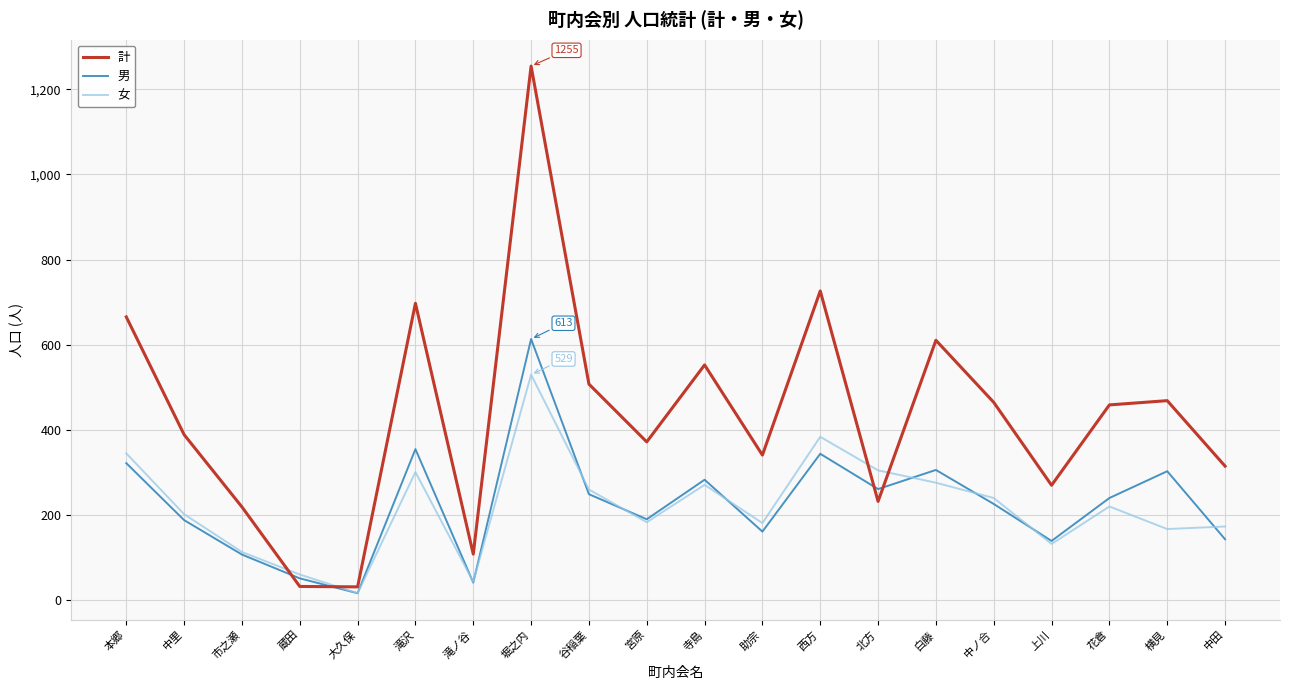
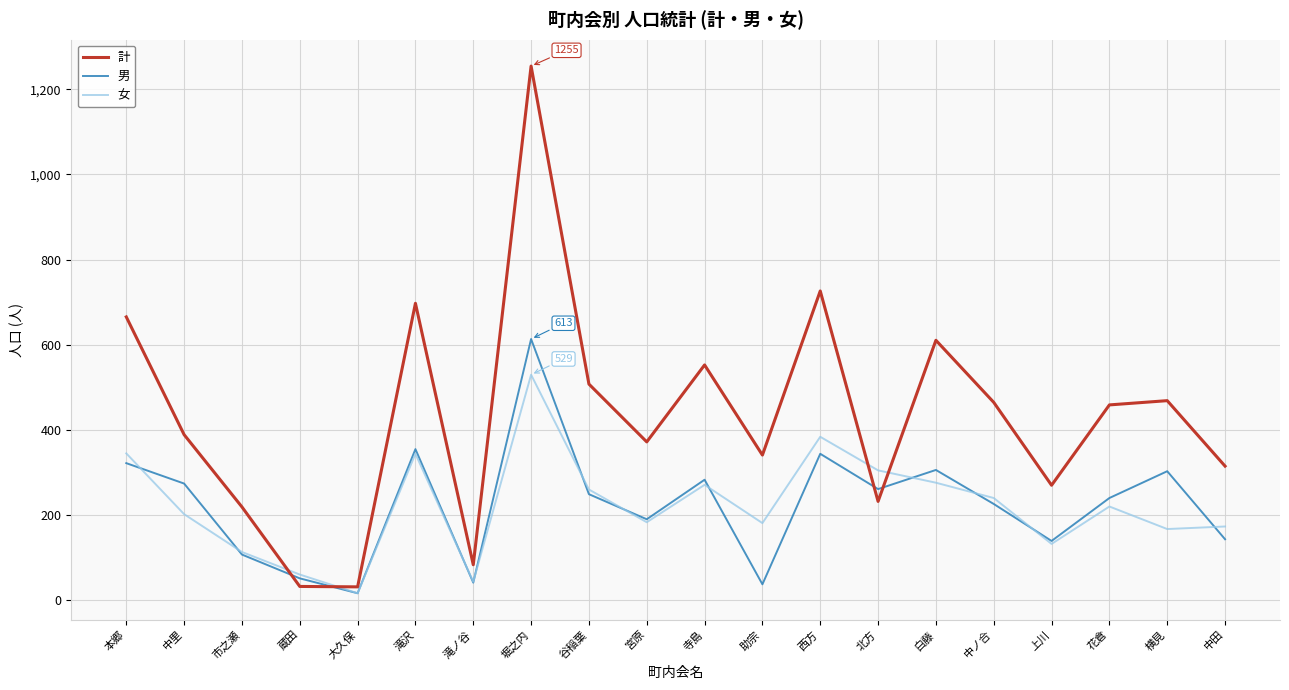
  {
    "計": {
      "本郷": 670,
      "中里": 390,
      "市之瀬": 220,
      "蔵田": 30,
      "大久保": 30,
      "滝沢": 700,
-     "滝ノ谷": 110,
+     "滝ノ谷": 80,
      "谷稲葉": 510,
      "宮原": 370,
      "寺島": 550,
      "助宗": 340,
      "西方": 730,
      "北方": 230,
      "白藤": 610,
      "中ノ合": 460,
      "上川": 270,
      "花倉": 460,
      "横見": 470,
      "中田": 310
    },
    "男": {
      "本郷": 320,
-     "中里": 190,
+     "中里": 270,
      "市之瀬": 110,
      "蔵田": 50,
      "滝沢": 350,
      "谷稲葉": 250,
      "宮原": 190,
      "寺島": 280,
-     "助宗": 160,
+     "助宗": 40,
      "西方": 340,
      "北方": 260,
      "白藤": 310,
      "中ノ合": 230,
      "上川": 140,
      "花倉": 240,
      "横見": 300,
      "中田": 140
    },
    "女": {
      "本郷": 340,
      "中里": 200,
      "市之瀬": 110,
      "蔵田": 60,
-     "滝沢": 300,
+     "滝沢": 340,
      "谷稲葉": 260,
      "宮原": 180,
      "寺島": 270,
      "助宗": 180,
      "西方": 380,
      "北方": 300,
      "白藤": 280,
      "中ノ合": 240,
      "上川": 130,
      "花倉": 220,
      "横見": 170,
      "中田": 170
    }
  }
